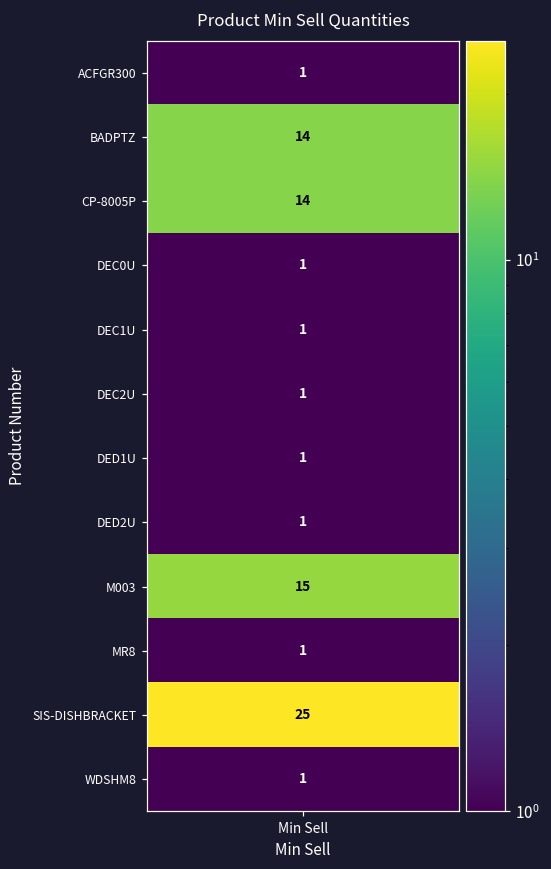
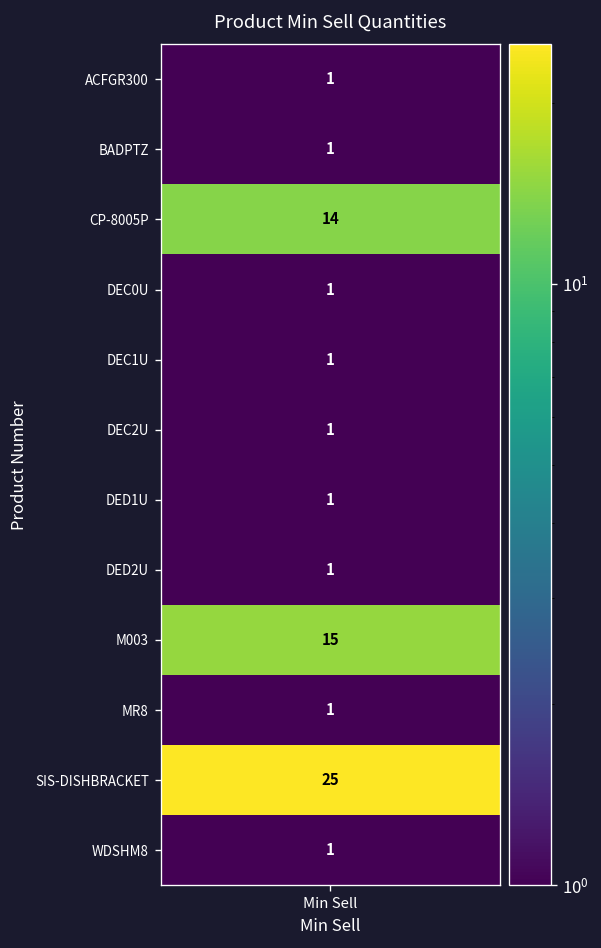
  {
    "ACFGR300": {
      "Min Sell": 1
    },
    "BADPTZ": {
-     "Min Sell": 14
+     "Min Sell": 1
    },
    "CP-8005P": {
      "Min Sell": 14
    },
    "DEC0U": {
      "Min Sell": 1
    },
    "DEC1U": {
      "Min Sell": 1
    },
    "DEC2U": {
      "Min Sell": 1
    },
    "DED1U": {
      "Min Sell": 1
    },
    "DED2U": {
      "Min Sell": 1
    },
    "M003": {
      "Min Sell": 15
    },
    "MR8": {
      "Min Sell": 1
    },
    "SIS-DISHBRACKET": {
      "Min Sell": 25
    },
    "WDSHM8": {
      "Min Sell": 1
    }
  }
